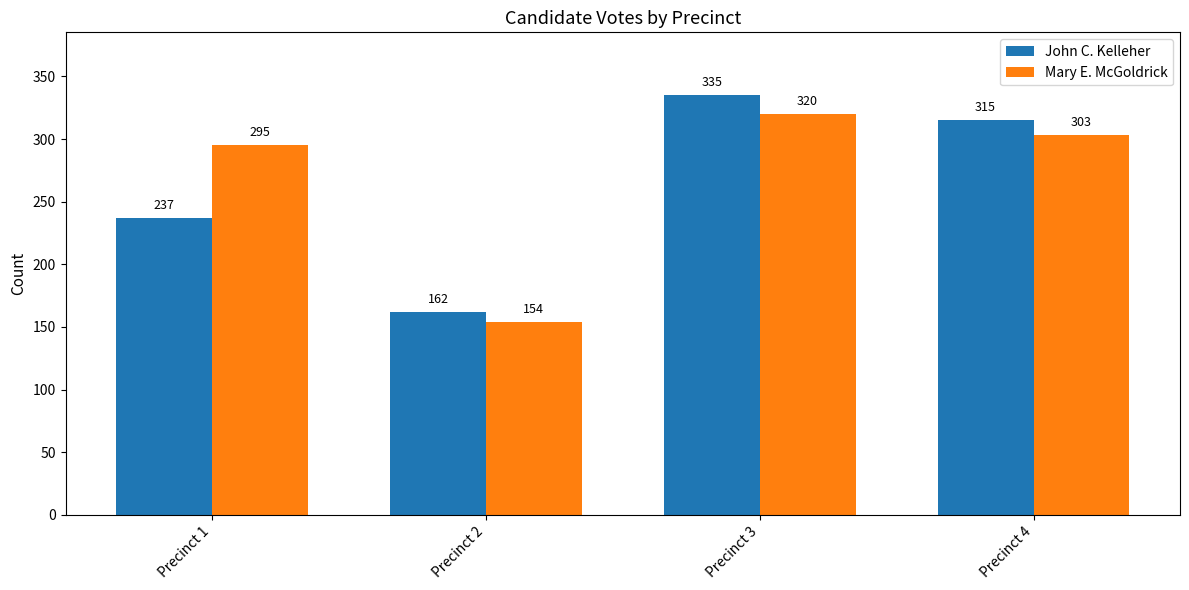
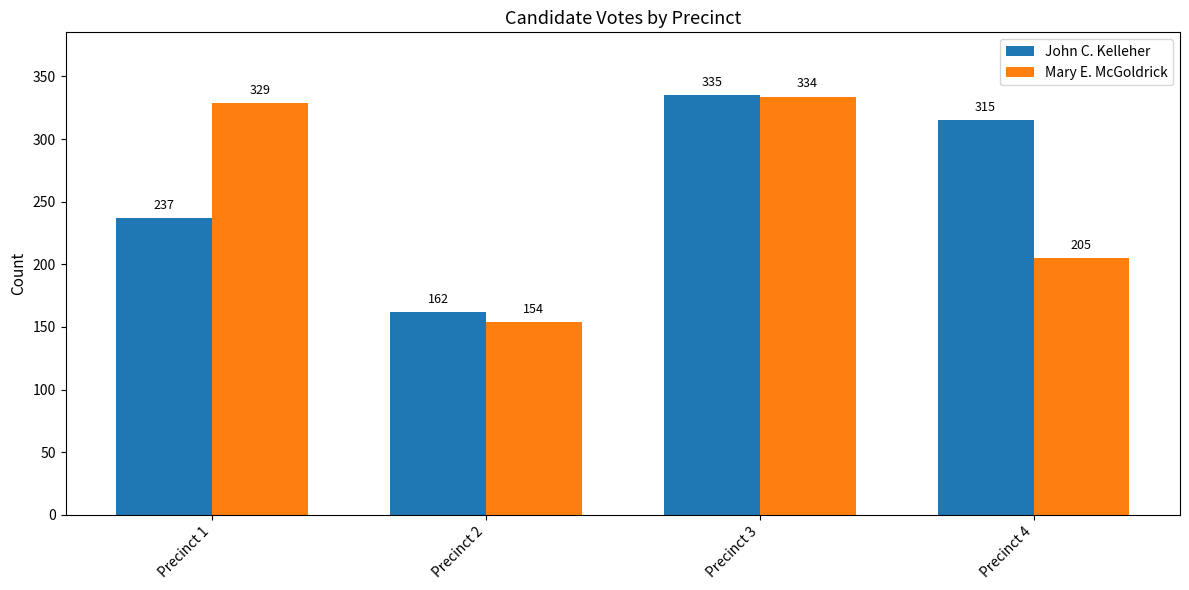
  {
    "John C. Kelleher": {
      "Precinct 1": 237,
      "Precinct 2": 162,
      "Precinct 3": 335,
      "Precinct 4": 315
    },
    "Mary E. McGoldrick": {
-     "Precinct 1": 295,
+     "Precinct 1": 329,
      "Precinct 2": 154,
-     "Precinct 3": 320,
-     "Precinct 4": 303
+     "Precinct 3": 334,
+     "Precinct 4": 205
    }
  }
